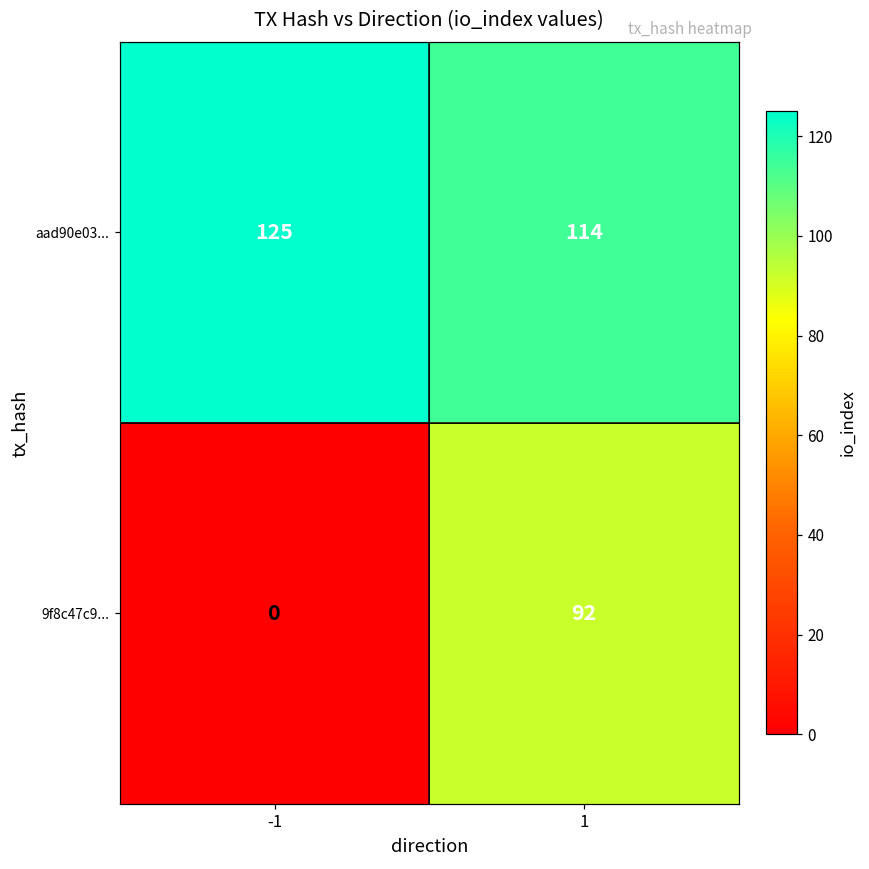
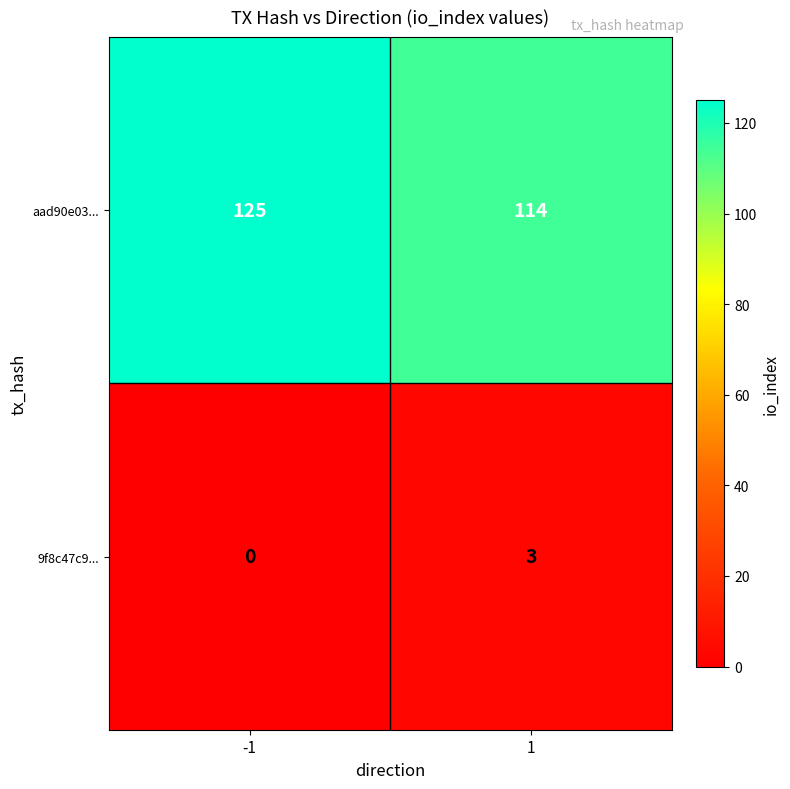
  {
    "aad90e03...": {
      "-1": 125,
      "1": 114
    },
    "9f8c47c9...": {
      "-1": 0,
-     "1": 92
+     "1": 3
    }
  }
